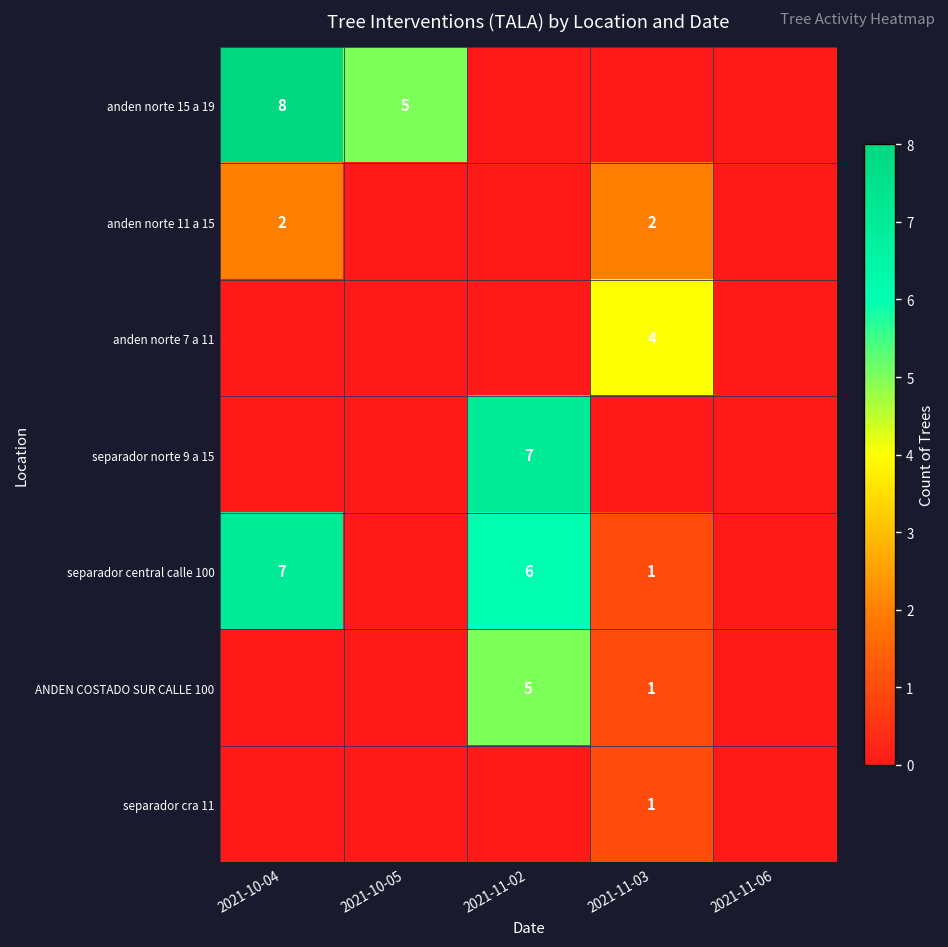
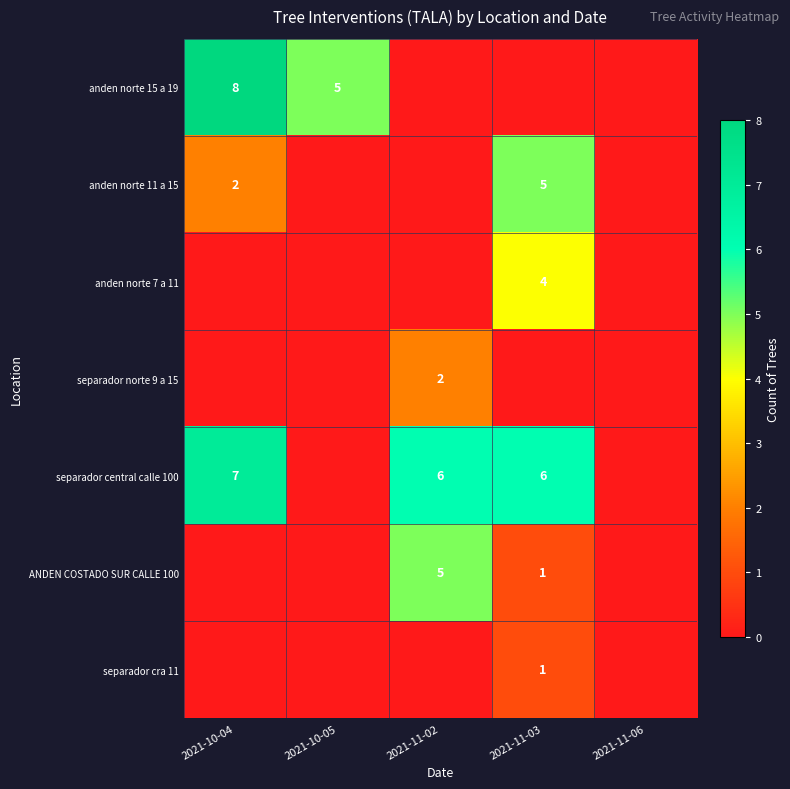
  {
    "anden norte 15 a 19": {
      "2021-10-04": 8,
      "2021-10-05": 5
    },
    "anden norte 11 a 15": {
      "2021-10-04": 2,
-     "2021-11-03": 2
+     "2021-11-03": 5
    },
    "anden norte 7 a 11": {
      "2021-11-03": 4
    },
    "separador norte 9 a 15": {
-     "2021-11-02": 7
+     "2021-11-02": 2
    },
    "separador central calle 100": {
      "2021-10-04": 7,
      "2021-11-02": 6,
-     "2021-11-03": 1
+     "2021-11-03": 6
    },
    "ANDEN COSTADO SUR CALLE 100": {
      "2021-11-02": 5,
      "2021-11-03": 1
    },
    "separador cra 11": {
      "2021-11-03": 1
    }
  }
